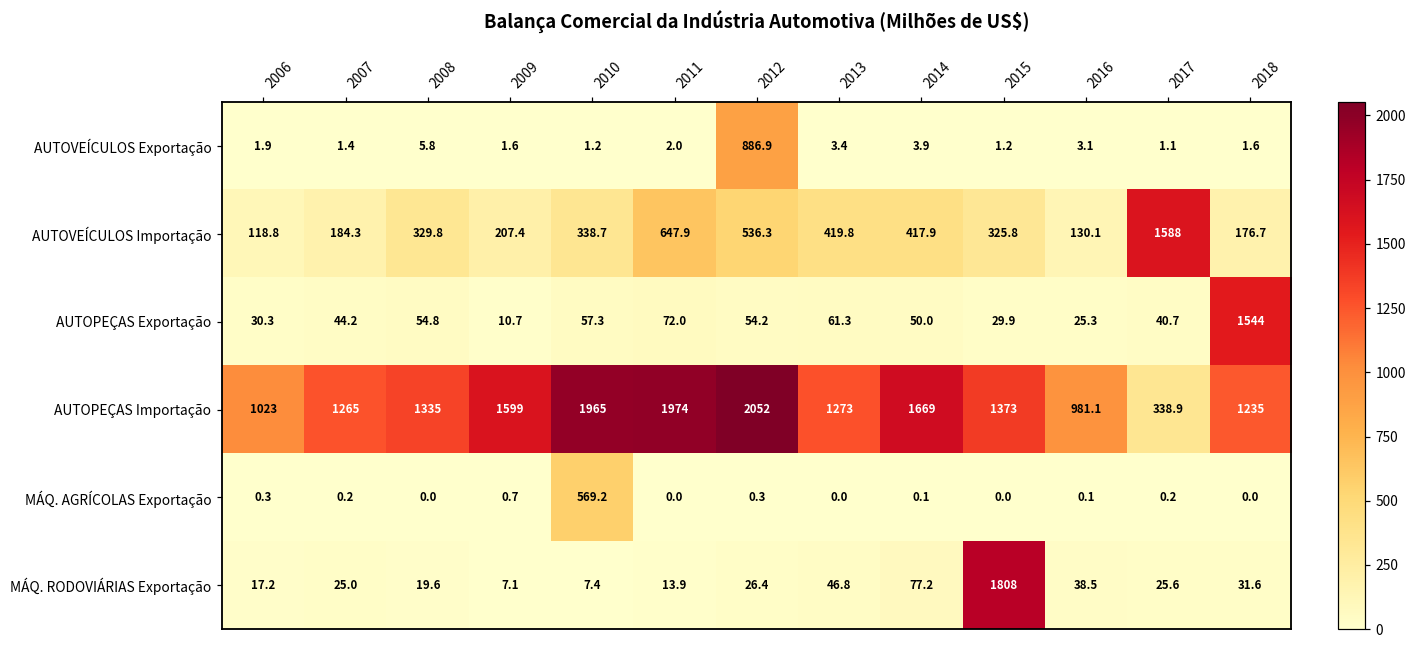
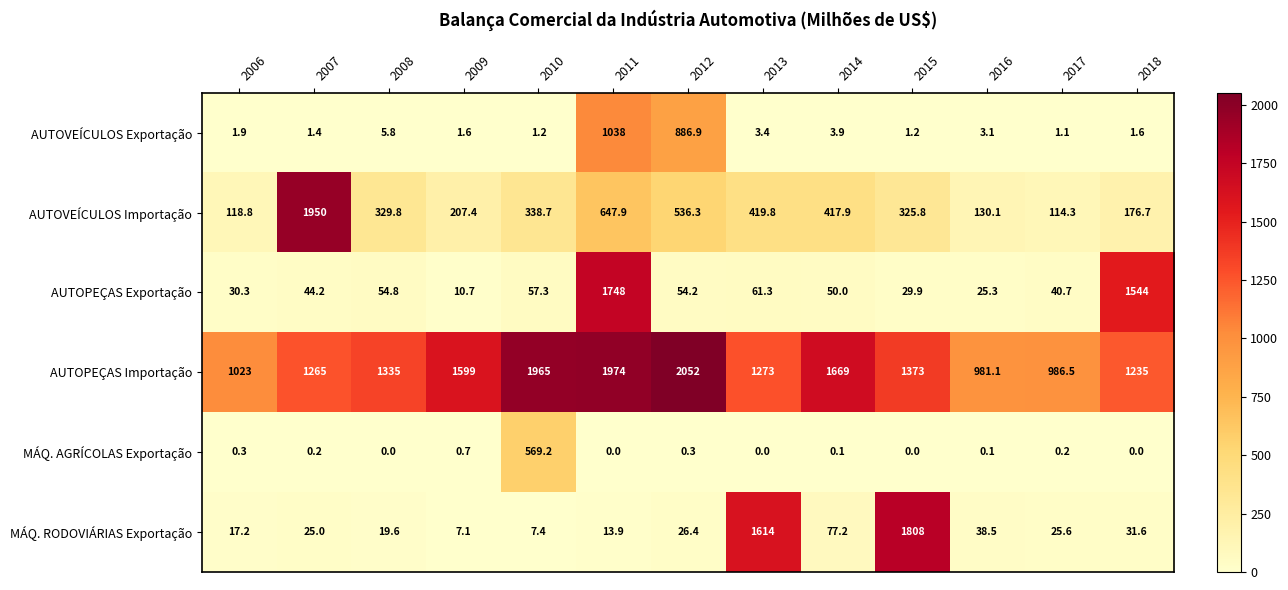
  {
    "AUTOVEÍCULOS Exportação": {
      "2006": 1.9,
      "2007": 1.4,
      "2008": 5.8,
      "2009": 1.6,
      "2010": 1.2,
-     "2011": 2.0,
+     "2011": 1038,
      "2012": 886.9,
      "2013": 3.4,
      "2014": 3.9,
      "2015": 1.2,
      "2016": 3.1,
      "2017": 1.1,
      "2018": 1.6
    },
    "AUTOVEÍCULOS Importação": {
      "2006": 118.8,
-     "2007": 184.3,
+     "2007": 1950,
      "2008": 329.8,
      "2009": 207.4,
      "2010": 338.7,
      "2011": 647.9,
      "2012": 536.3,
      "2013": 419.8,
      "2014": 417.9,
      "2015": 325.8,
      "2016": 130.1,
-     "2017": 1588,
+     "2017": 114.3,
      "2018": 176.7
    },
    "AUTOPEÇAS Exportação": {
      "2006": 30.3,
      "2007": 44.2,
      "2008": 54.8,
      "2009": 10.7,
      "2010": 57.3,
-     "2011": 72.0,
+     "2011": 1748,
      "2012": 54.2,
      "2013": 61.3,
      "2014": 50.0,
      "2015": 29.9,
      "2016": 25.3,
      "2017": 40.7,
      "2018": 1544
    },
    "AUTOPEÇAS Importação": {
      "2006": 1023,
      "2007": 1265,
      "2008": 1335,
      "2009": 1599,
      "2010": 1965,
      "2011": 1974,
      "2012": 2052,
      "2013": 1273,
      "2014": 1669,
      "2015": 1373,
      "2016": 981.1,
-     "2017": 338.9,
+     "2017": 986.5,
      "2018": 1235
    },
    "MÁQ. AGRÍCOLAS Exportação": {
      "2006": 0.3,
      "2007": 0.2,
      "2008": 0.0,
      "2009": 0.7,
      "2010": 569.2,
      "2011": 0.0,
      "2012": 0.3,
      "2013": 0.0,
      "2014": 0.1,
      "2015": 0.0,
      "2016": 0.1,
      "2017": 0.2,
      "2018": 0.0
    },
    "MÁQ. RODOVIÁRIAS Exportação": {
      "2006": 17.2,
      "2007": 25.0,
      "2008": 19.6,
      "2009": 7.1,
      "2010": 7.4,
      "2011": 13.9,
      "2012": 26.4,
-     "2013": 46.8,
+     "2013": 1614,
      "2014": 77.2,
      "2015": 1808,
      "2016": 38.5,
      "2017": 25.6,
      "2018": 31.6
    }
  }
